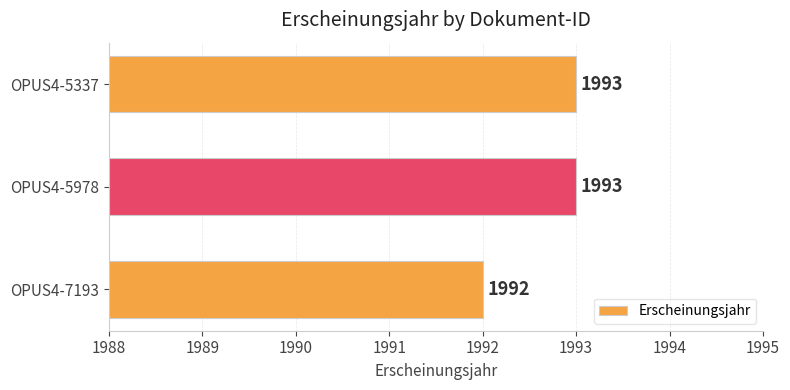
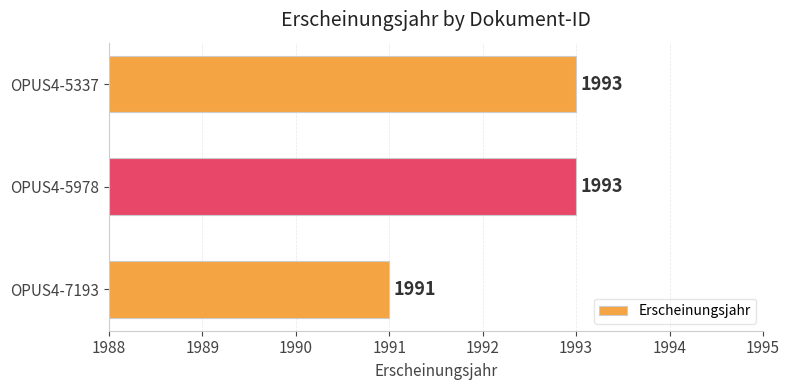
  {
    "OPUS4-5337": 1993,
    "OPUS4-5978": 1993,
-   "OPUS4-7193": 1992
+   "OPUS4-7193": 1991
  }
